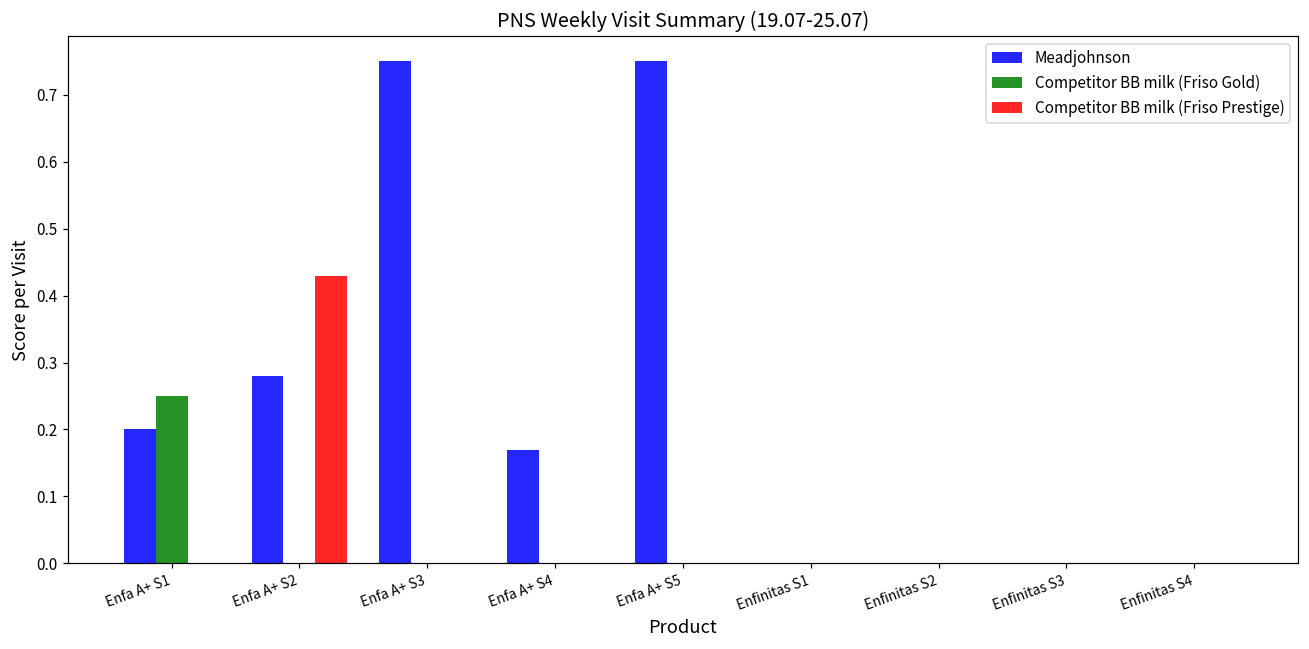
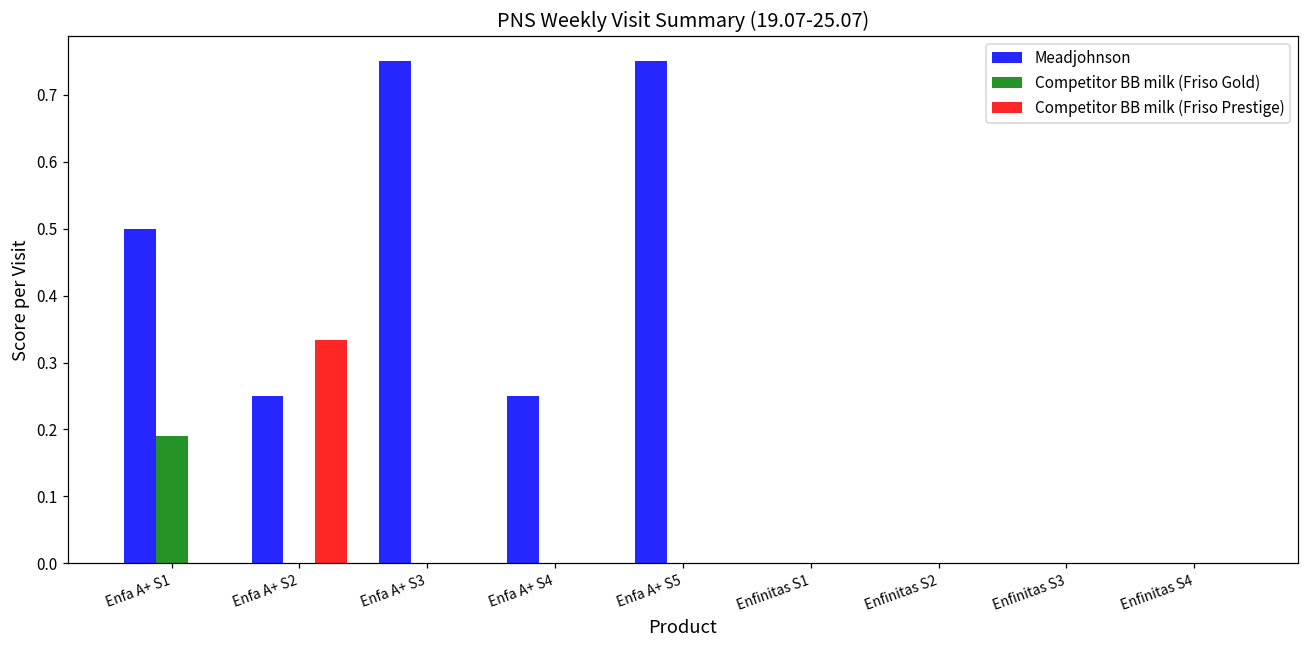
  {
    "Meadjohnson": {
-     "Enfa A+ S1": 0.2,
-     "Enfa A+ S2": 0.28,
+     "Enfa A+ S1": 0.5,
+     "Enfa A+ S2": 0.25,
      "Enfa A+ S3": 0.75,
-     "Enfa A+ S4": 0.17,
+     "Enfa A+ S4": 0.25,
      "Enfa A+ S5": 0.75,
      "Enfinitas S1": 0.00,
      "Enfinitas S2": 0.00,
      "Enfinitas S3": 0.00,
      "Enfinitas S4": 0.00
    },
    "Competitor BB milk (Friso Gold)": {
-     "Enfa A+ S1": 0.25,
+     "Enfa A+ S1": 0.19,
      "Enfa A+ S2": 0.00,
      "Enfa A+ S3": 0.00,
      "Enfa A+ S4": 0.00,
      "Enfa A+ S5": 0.00,
      "Enfinitas S1": 0.00,
      "Enfinitas S2": 0.00,
      "Enfinitas S3": 0.00,
      "Enfinitas S4": 0.00
    },
    "Competitor BB milk (Friso Prestige)": {
      "Enfa A+ S1": 0.00,
-     "Enfa A+ S2": 0.43,
+     "Enfa A+ S2": 0.33,
      "Enfa A+ S3": 0.00,
      "Enfa A+ S4": 0.00,
      "Enfa A+ S5": 0.00,
      "Enfinitas S1": 0.00,
      "Enfinitas S2": 0.00,
      "Enfinitas S3": 0.00,
      "Enfinitas S4": 0.00
    }
  }
